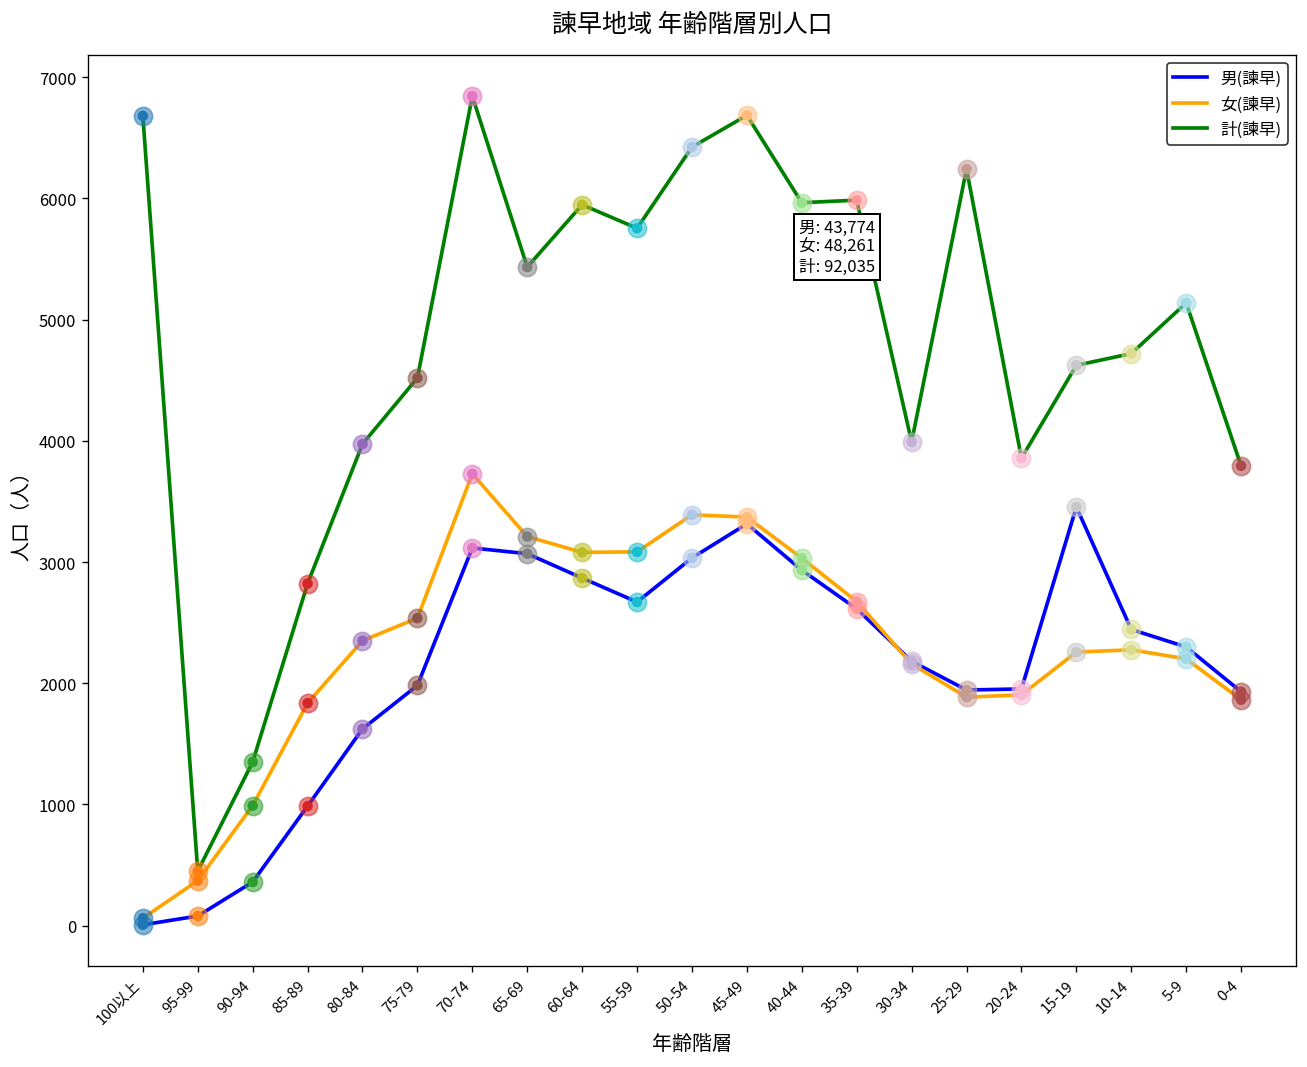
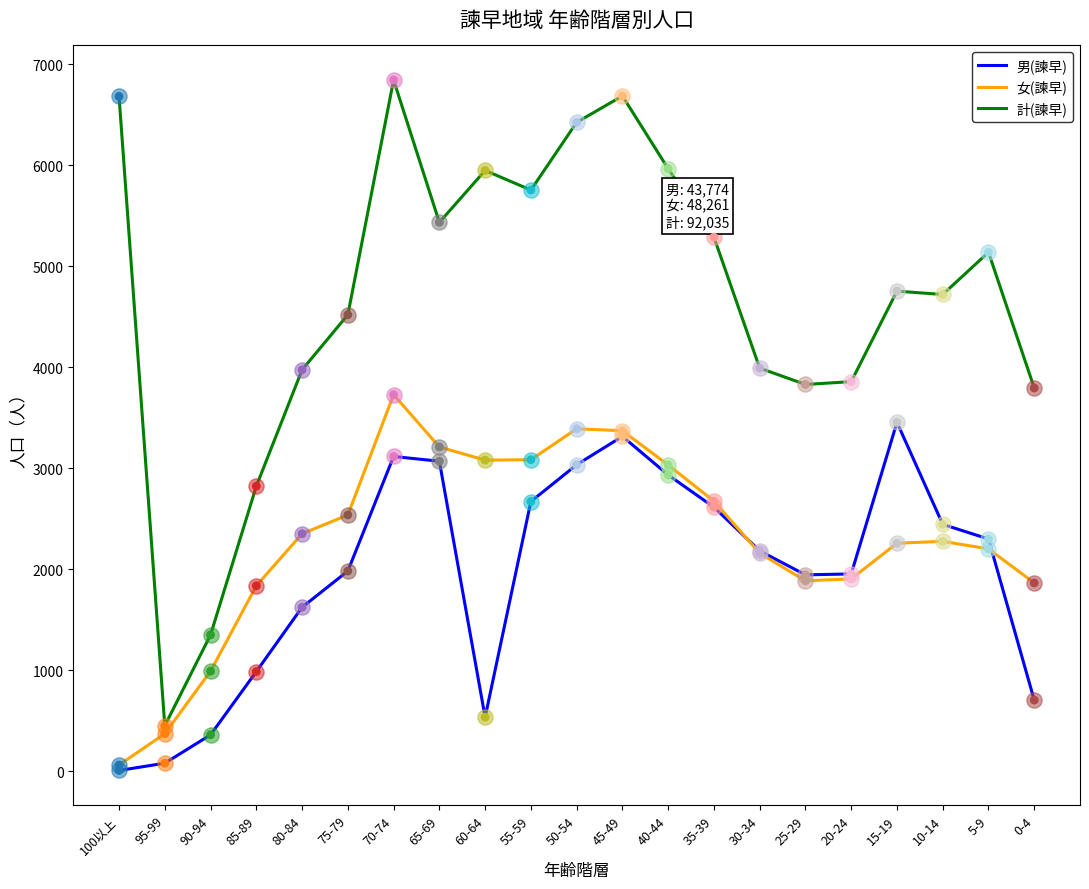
  {
    "男(諫早)": {
-     "60-64": 2870,
-     "0-4": 1930
+     "60-64": 530,
+     "0-4": 700
    },
    "計(諫早)": {
-     "35-39": 5990,
-     "25-29": 6240,
-     "15-19": 4620
+     "35-39": 5290,
+     "25-29": 3830,
+     "15-19": 4750
    }
  }
